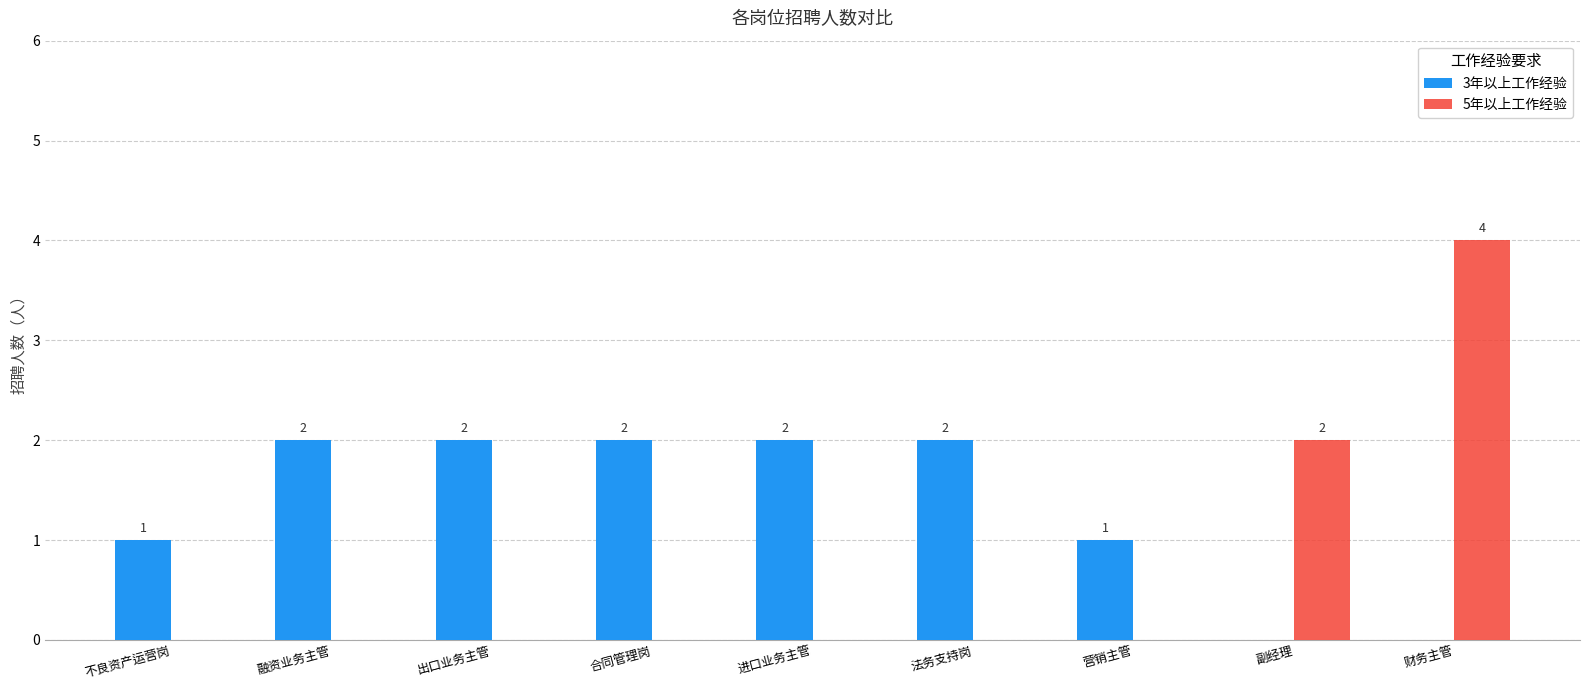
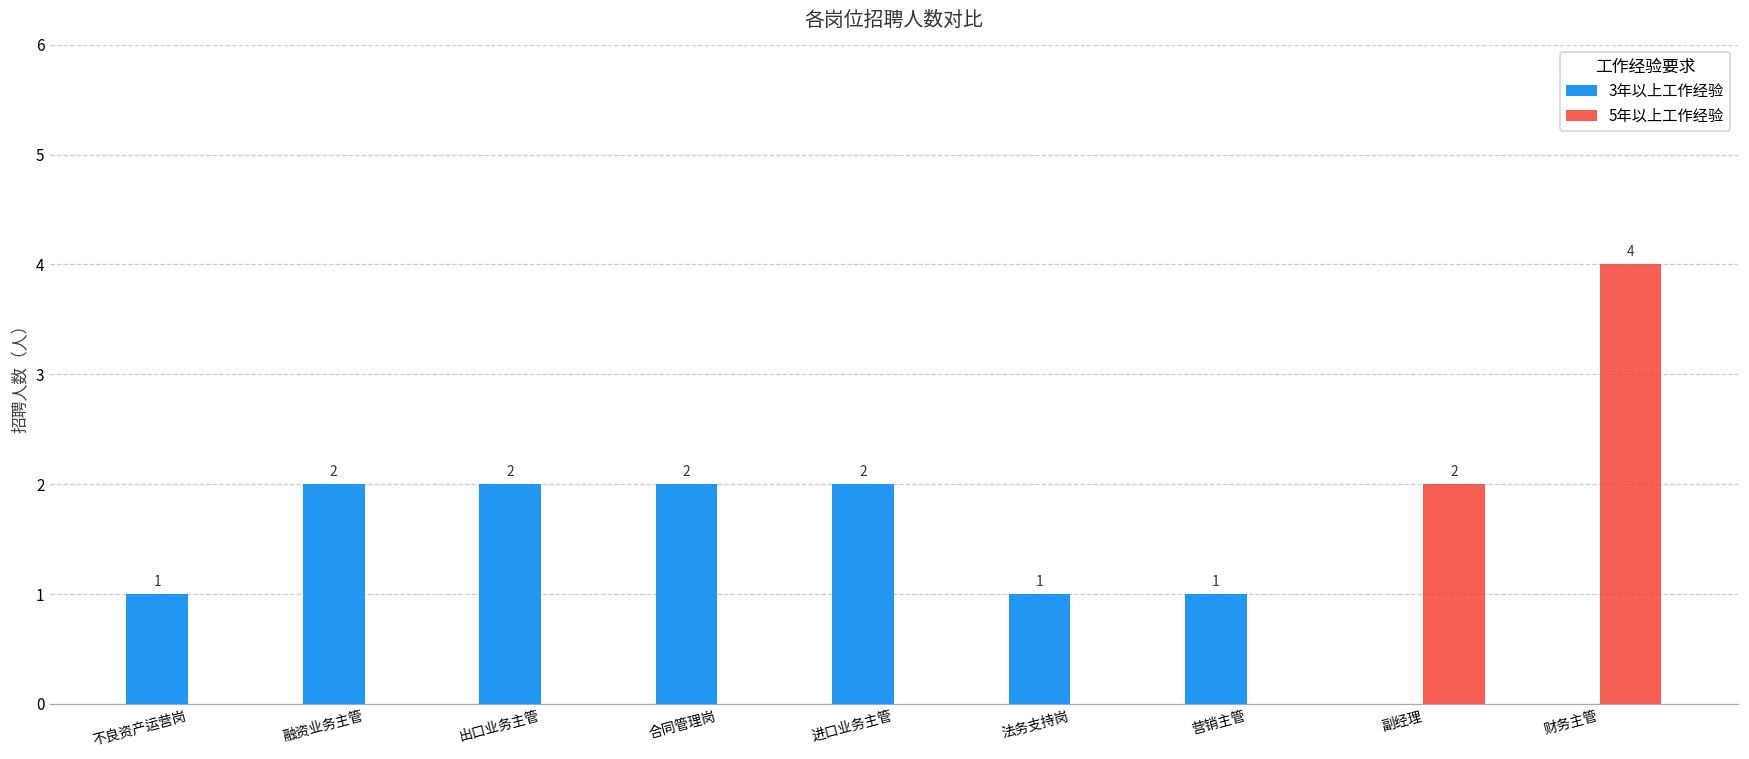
  {
    "3年以上工作经验": {
      "不良资产运营岗": 1,
      "融资业务主管": 2,
      "出口业务主管": 2,
      "合同管理岗": 2,
      "进口业务主管": 2,
-     "法务支持岗": 2,
+     "法务支持岗": 1,
      "营销主管": 1
    },
    "5年以上工作经验": {
      "副经理": 2,
      "财务主管": 4
    }
  }
